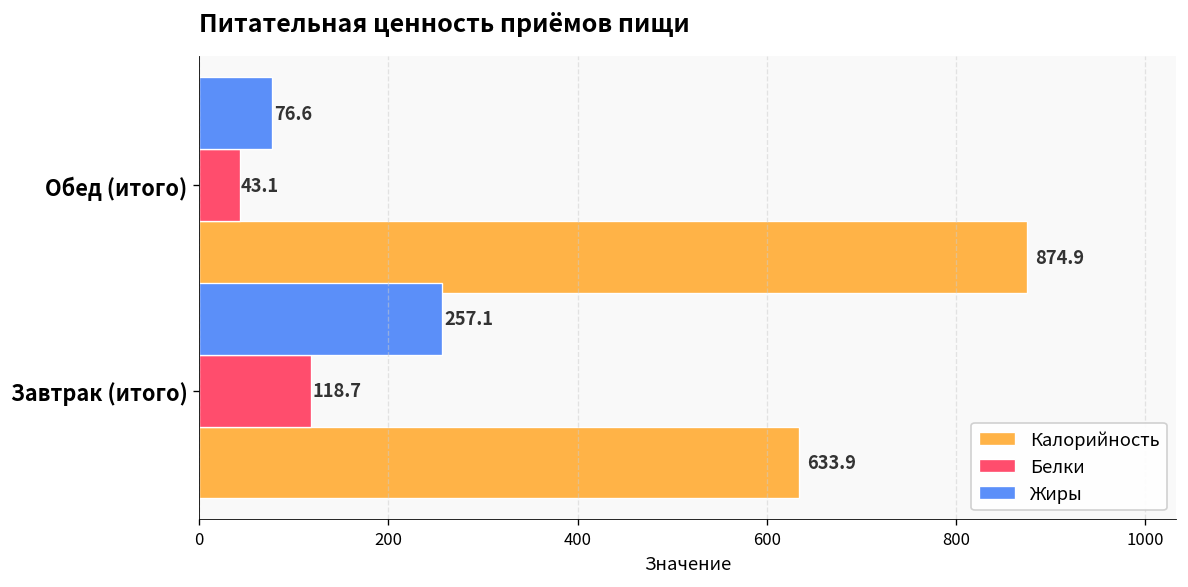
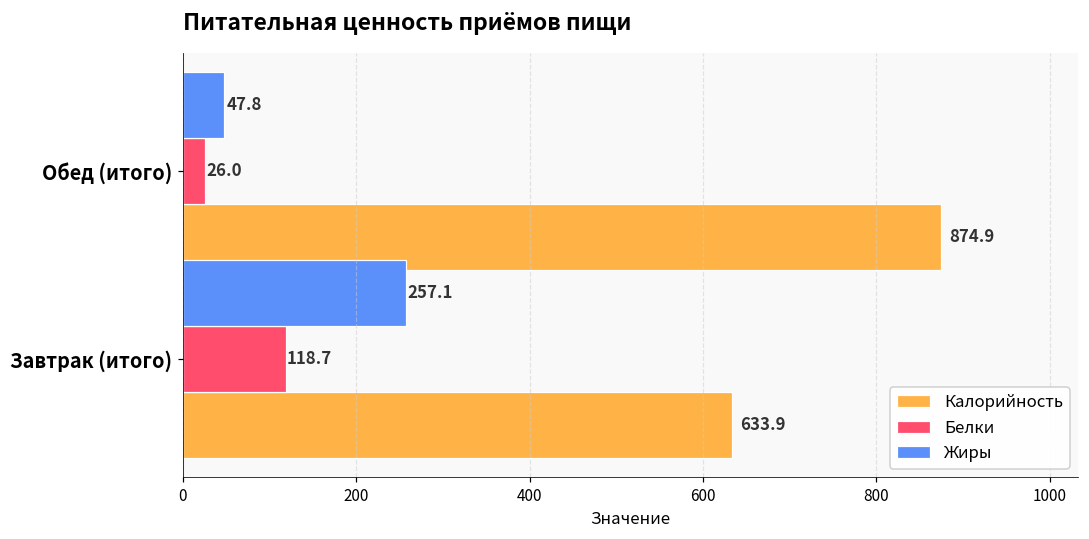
  {
    "Калорийность": {
      "Обед (итого)": 874.9,
      "Завтрак (итого)": 633.9
    },
    "Белки": {
-     "Обед (итого)": 43.1,
+     "Обед (итого)": 26.0,
      "Завтрак (итого)": 118.7
    },
    "Жиры": {
-     "Обед (итого)": 76.6,
+     "Обед (итого)": 47.8,
      "Завтрак (итого)": 257.1
    }
  }
